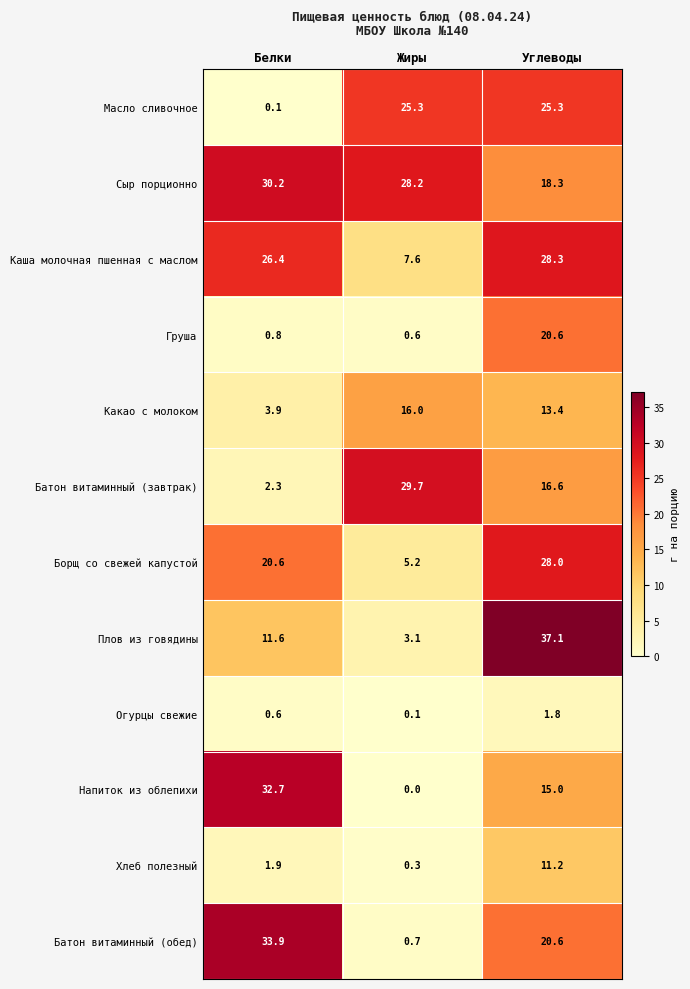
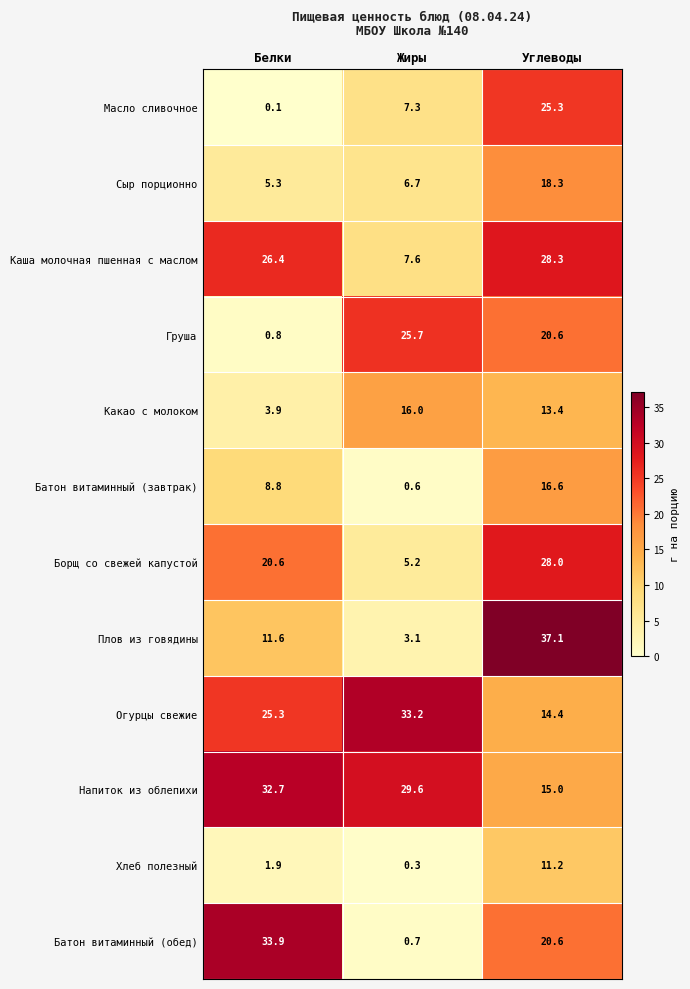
  {
    "Масло сливочное": {
      "Белки": 0.1,
-     "Жиры": 25.3,
+     "Жиры": 7.3,
      "Углеводы": 25.3
    },
    "Сыр порционно": {
-     "Белки": 30.2,
-     "Жиры": 28.2,
+     "Белки": 5.3,
+     "Жиры": 6.7,
      "Углеводы": 18.3
    },
    "Каша молочная пшенная с маслом": {
      "Белки": 26.4,
      "Жиры": 7.6,
      "Углеводы": 28.3
    },
    "Груша": {
      "Белки": 0.8,
-     "Жиры": 0.6,
+     "Жиры": 25.7,
      "Углеводы": 20.6
    },
    "Какао с молоком": {
      "Белки": 3.9,
      "Жиры": 16.0,
      "Углеводы": 13.4
    },
    "Батон витаминный (завтрак)": {
-     "Белки": 2.3,
-     "Жиры": 29.7,
+     "Белки": 8.8,
+     "Жиры": 0.6,
      "Углеводы": 16.6
    },
    "Борщ со свежей капустой": {
      "Белки": 20.6,
      "Жиры": 5.2,
      "Углеводы": 28.0
    },
    "Плов из говядины": {
      "Белки": 11.6,
      "Жиры": 3.1,
      "Углеводы": 37.1
    },
    "Огурцы свежие": {
-     "Белки": 0.6,
-     "Жиры": 0.1,
-     "Углеводы": 1.8
+     "Белки": 25.3,
+     "Жиры": 33.2,
+     "Углеводы": 14.4
    },
    "Напиток из облепихи": {
      "Белки": 32.7,
-     "Жиры": 0.0,
+     "Жиры": 29.6,
      "Углеводы": 15.0
    },
    "Хлеб полезный": {
      "Белки": 1.9,
      "Жиры": 0.3,
      "Углеводы": 11.2
    },
    "Батон витаминный (обед)": {
      "Белки": 33.9,
      "Жиры": 0.7,
      "Углеводы": 20.6
    }
  }
